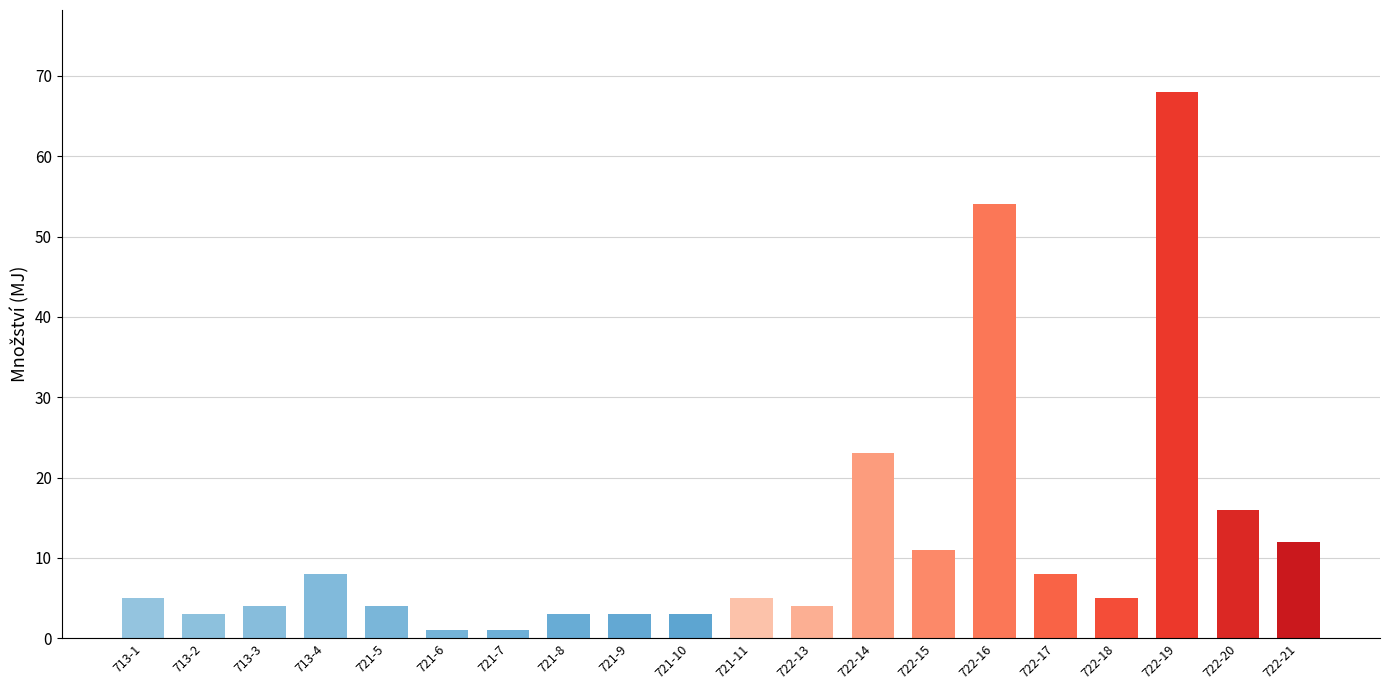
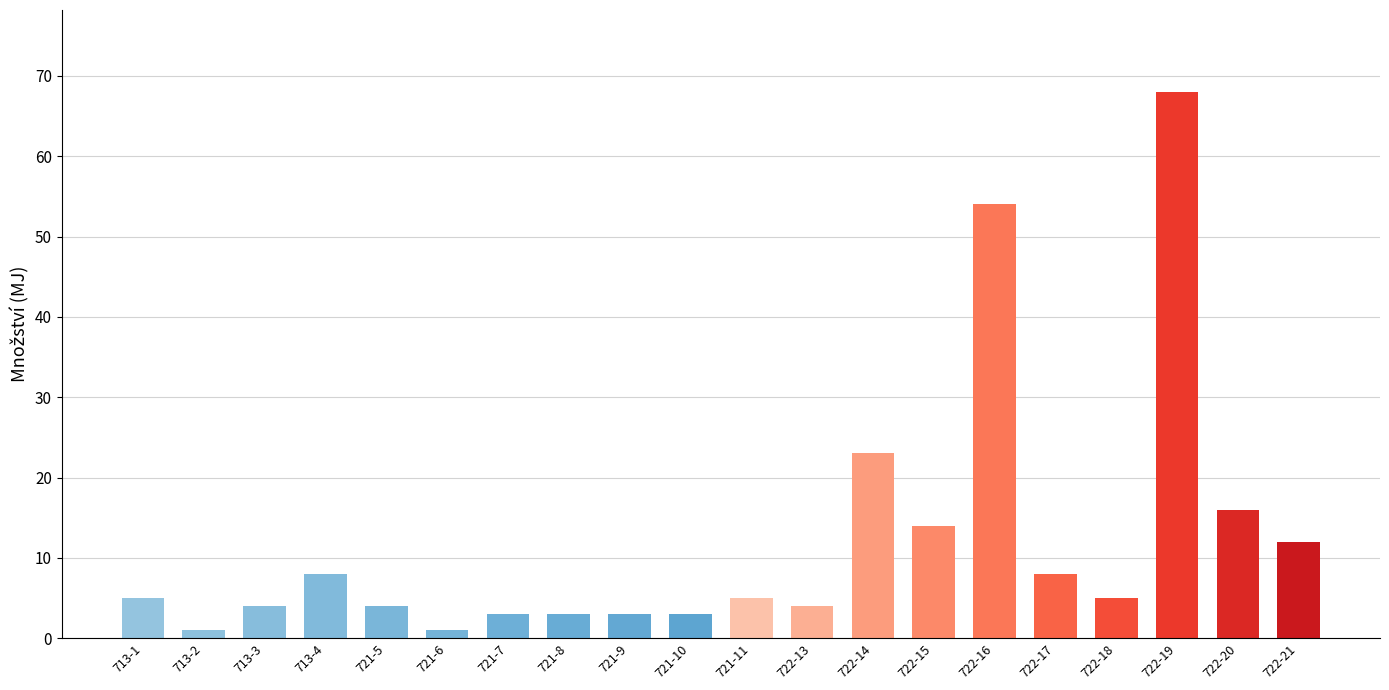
  {
    "713-1": 5,
-   "713-2": 3,
+   "713-2": 1,
    "713-3": 4,
    "713-4": 8,
    "721-5": 4,
    "721-6": 1,
-   "721-7": 1,
+   "721-7": 3,
    "721-8": 3,
    "721-9": 3,
    "721-10": 3,
    "721-11": 5,
    "722-13": 4,
    "722-14": 23,
-   "722-15": 11,
+   "722-15": 14,
    "722-16": 54,
    "722-17": 8,
    "722-18": 5,
    "722-19": 68,
    "722-20": 16,
    "722-21": 12
  }
